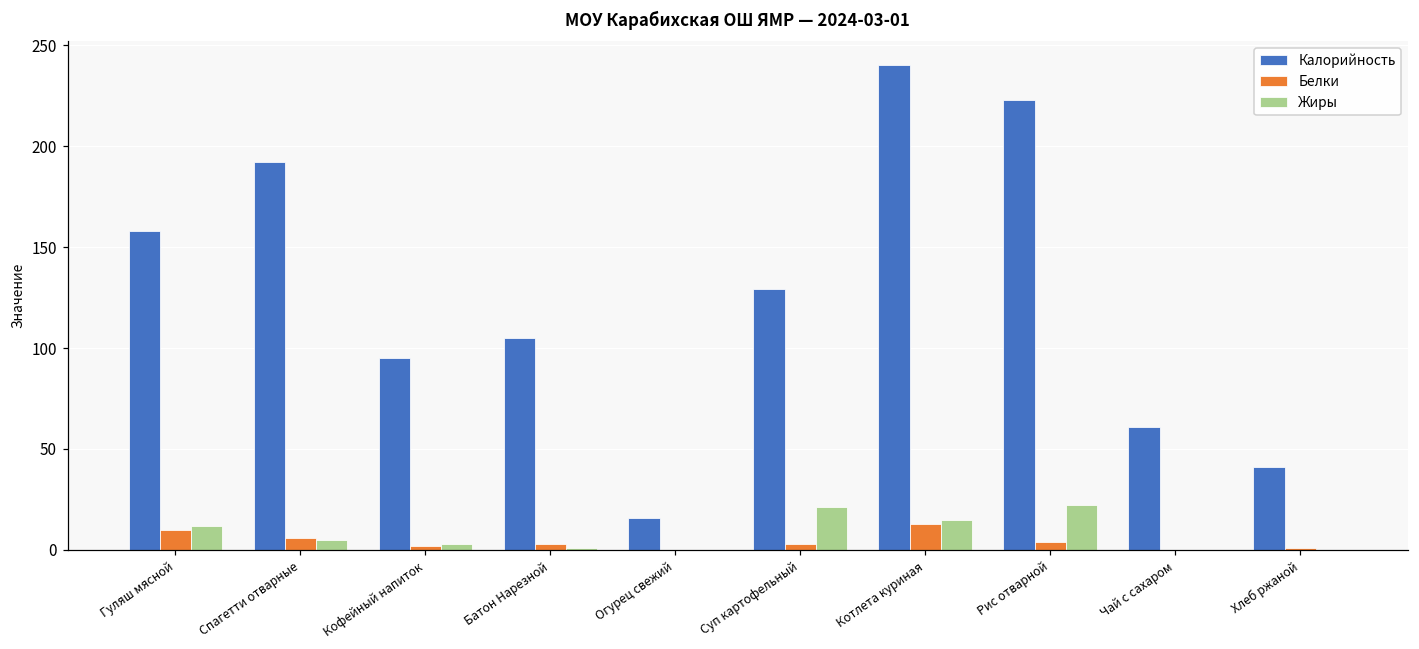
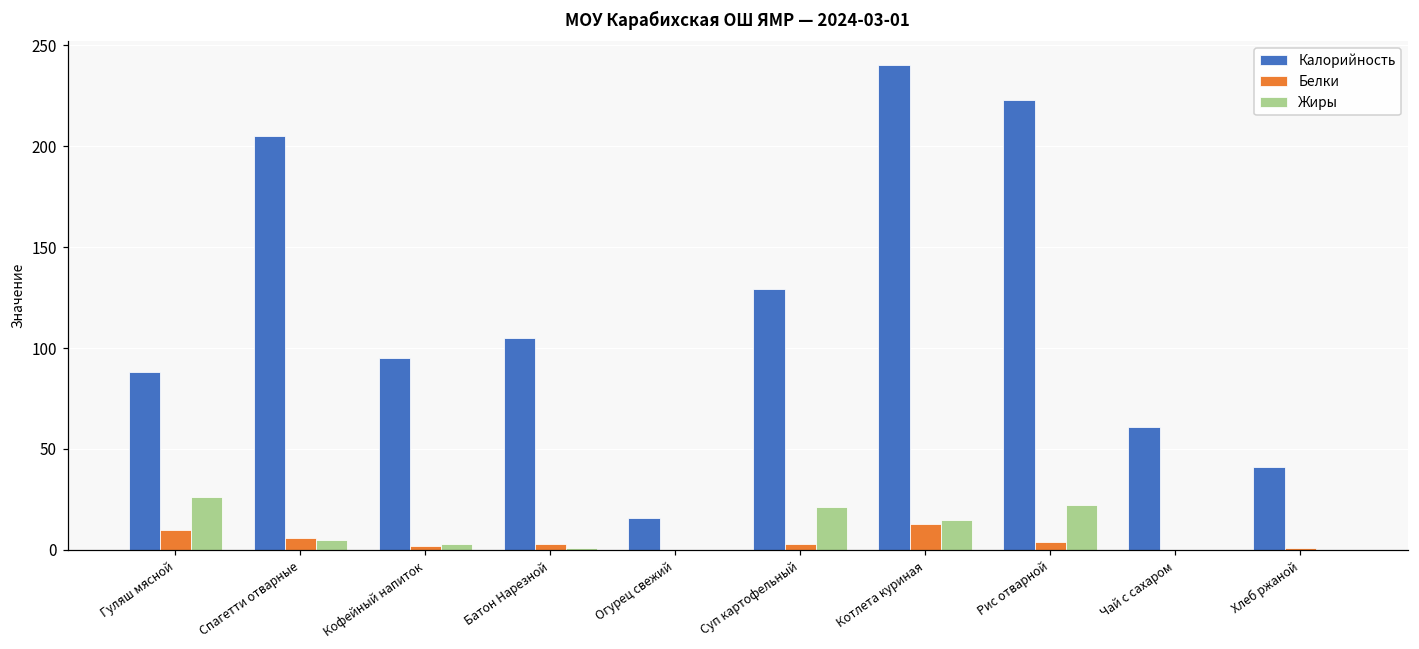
  {
    "Калорийность": {
-     "Гуляш мясной": 158,
-     "Спагетти отварные": 192,
+     "Гуляш мясной": 88,
+     "Спагетти отварные": 205,
      "Кофейный напиток": 95,
      "Батон Нарезной": 105,
      "Огурец свежий": 16,
      "Суп картофельный": 129,
      "Котлета куриная": 240,
      "Рис отварной": 223,
      "Чай с сахаром": 61,
      "Хлеб ржаной": 41
    },
    "Белки": {
      "Гуляш мясной": 10,
      "Спагетти отварные": 6,
      "Кофейный напиток": 2,
      "Батон Нарезной": 3,
      "Огурец свежий": 0,
      "Суп картофельный": 3,
      "Котлета куриная": 13,
      "Рис отварной": 4,
      "Чай с сахаром": 0
    },
    "Жиры": {
-     "Гуляш мясной": 12,
+     "Гуляш мясной": 26,
      "Спагетти отварные": 5,
      "Кофейный напиток": 3,
      "Огурец свежий": 0,
      "Суп картофельный": 21,
      "Котлета куриная": 15,
      "Рис отварной": 22,
      "Чай с сахаром": 0,
      "Хлеб ржаной": 0
    }
  }
